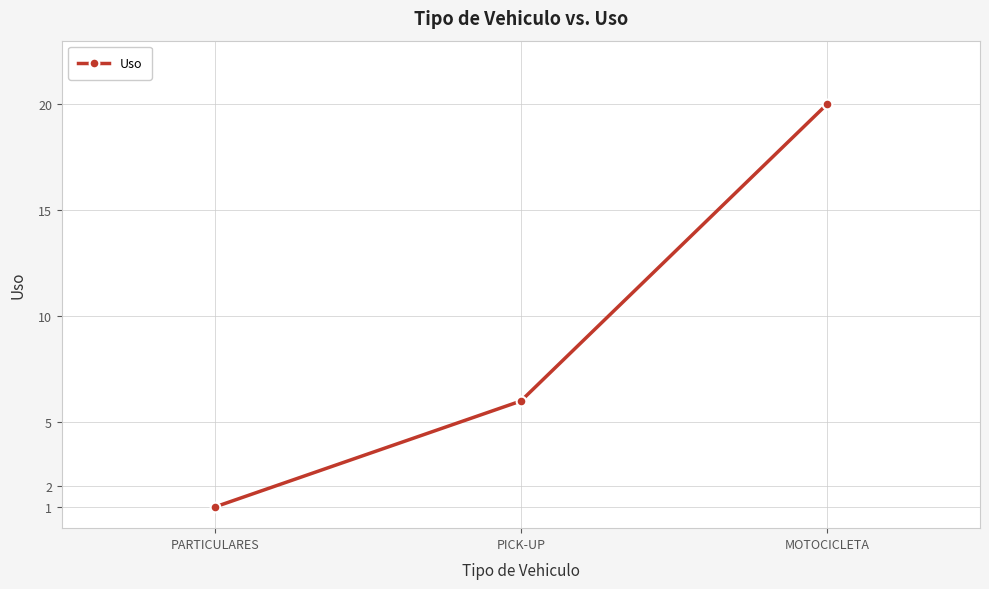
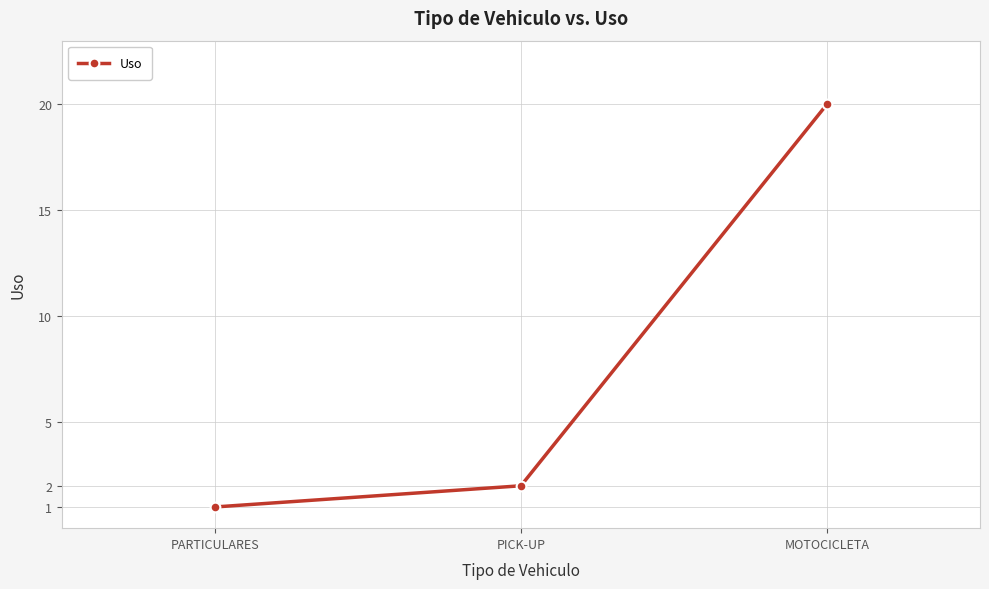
  {
    "PARTICULARES": 1,
-   "PICK-UP": 6,
+   "PICK-UP": 2,
    "MOTOCICLETA": 20
  }
